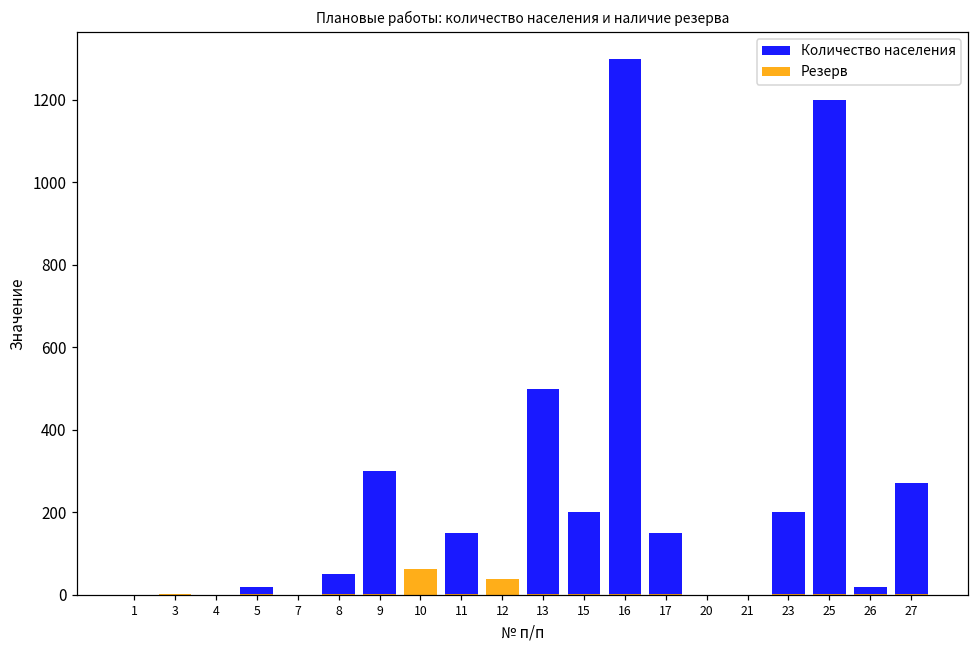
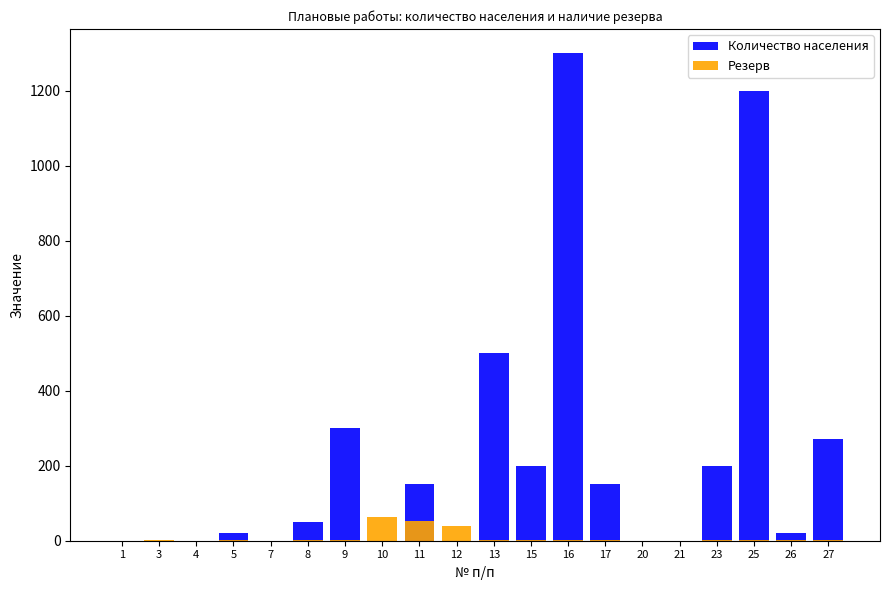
  {
    "Количество населения": {
      "1": 0,
      "3": 0,
      "4": 0,
      "5": 20,
      "7": 0,
      "8": 50,
      "9": 300,
      "10": 0,
      "11": 150,
      "12": 0,
      "13": 500,
      "15": 200,
      "16": 1300,
      "17": 150,
      "20": 0,
      "21": 0,
      "23": 200,
      "25": 1200,
      "26": 20,
      "27": 270
    },
    "Резерв": {
      "1": 0,
      "4": 0,
      "7": 0,
      "10": 60,
-     "11": 0,
+     "11": 50,
      "12": 40,
      "20": 0,
      "21": 0
    }
  }
